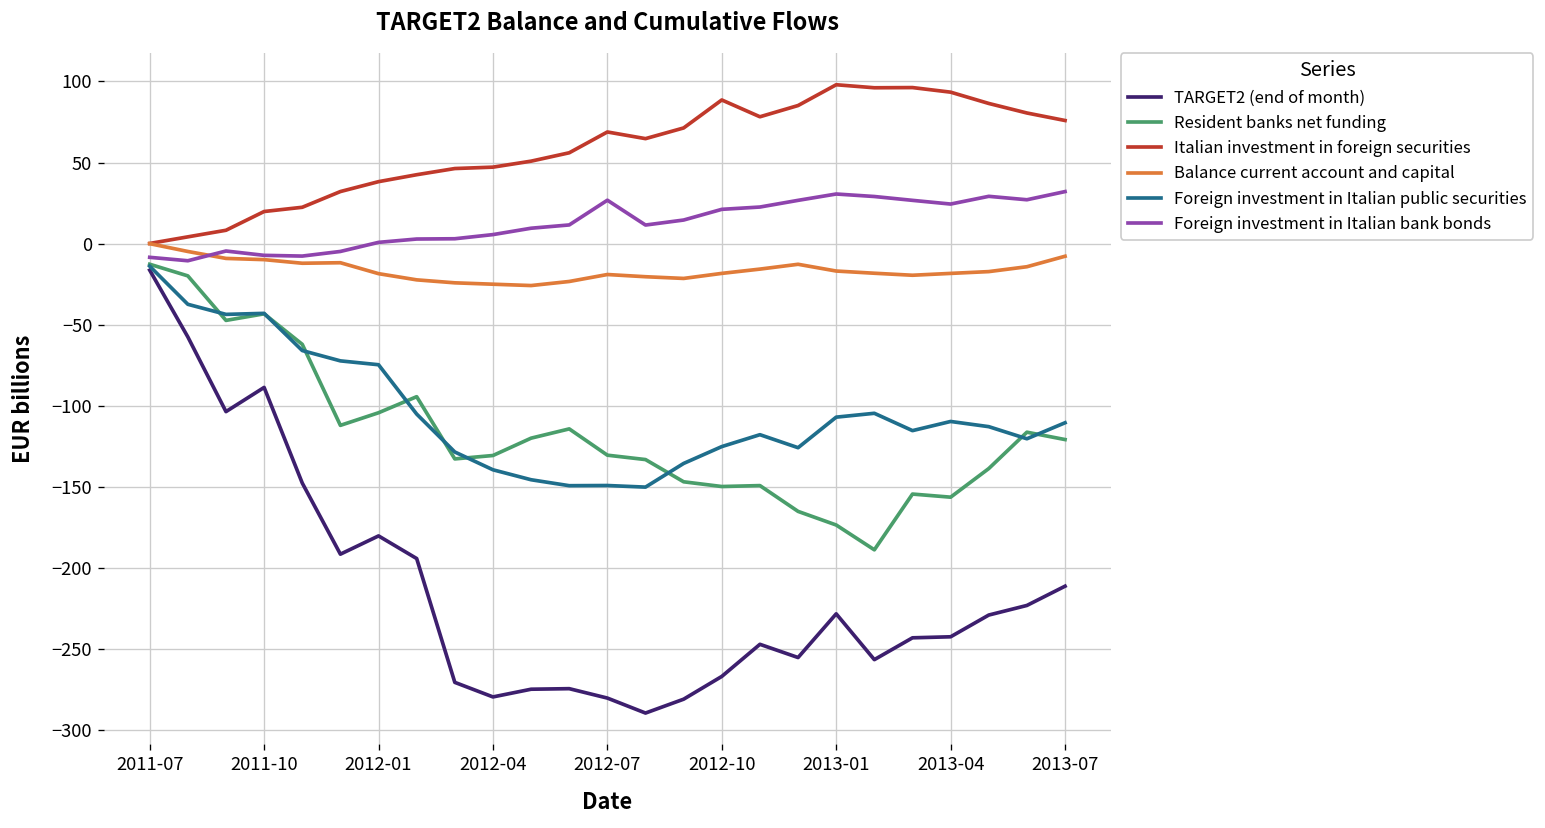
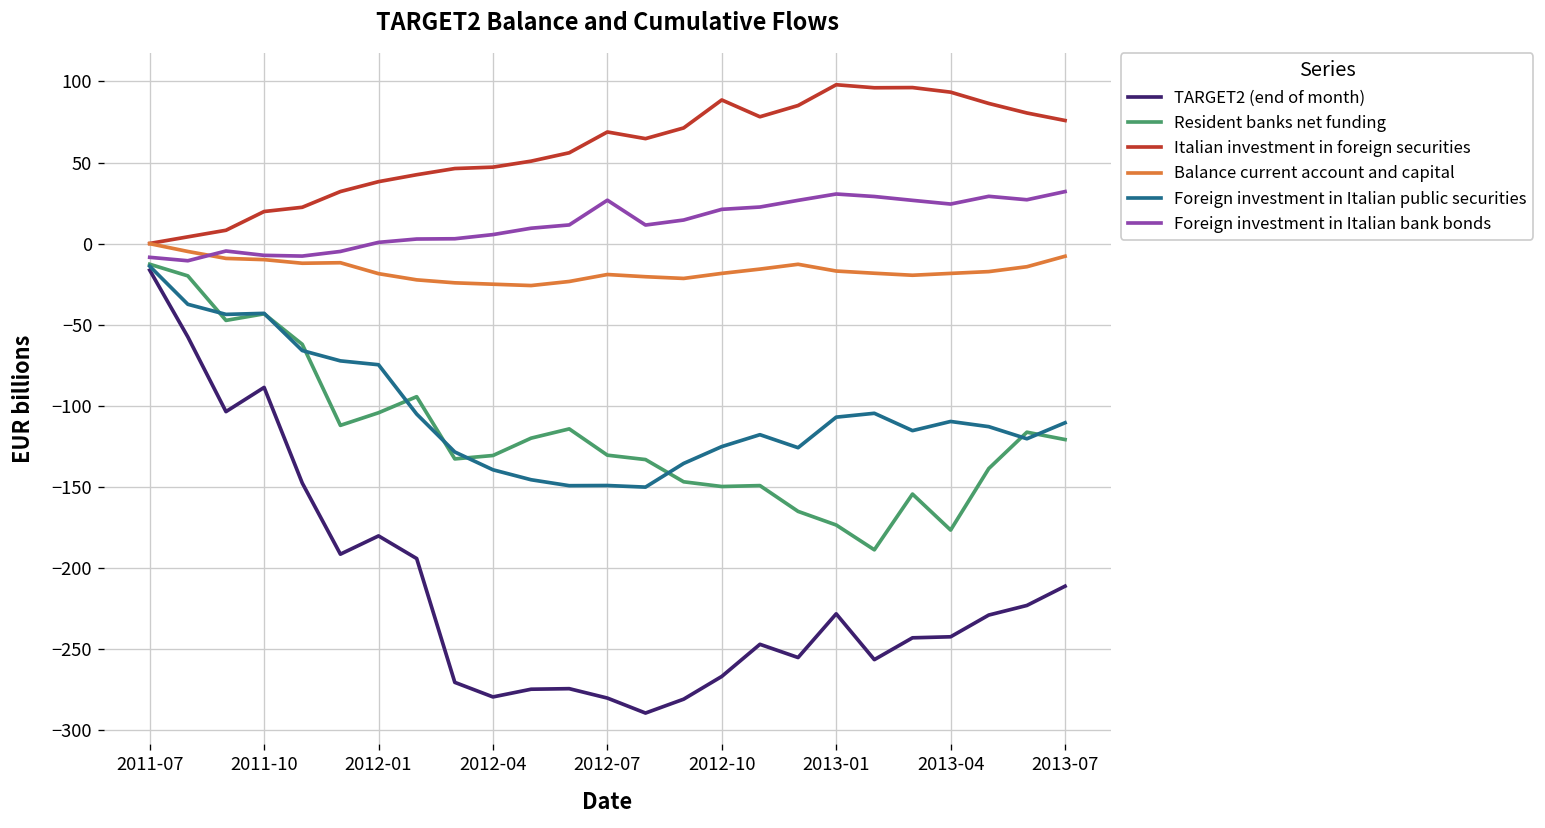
  {
    "TARGET2 (end of month)": {
      "2011-07": -16,
      "2011-10": -89,
      "2012-01": -180,
      "2012-04": -279,
      "2012-07": -280,
      "2012-10": -267,
      "2013-01": -228,
      "2013-04": -242,
      "2013-07": -211
    },
    "Resident banks net funding": {
      "2012-01": -104,
      "2012-04": -131,
      "2012-07": -130,
      "2012-10": -150,
      "2013-01": -173,
-     "2013-04": -156,
+     "2013-04": -177,
      "2013-07": -121
    },
    "Italian investment in foreign securities": {
      "2011-10": 20,
      "2012-01": 38,
      "2012-04": 47,
      "2012-07": 69,
      "2012-10": 89,
      "2013-01": 98,
      "2013-04": 93,
      "2013-07": 76
    },
    "Balance current account and capital": {
      "2011-10": -10,
      "2012-01": -18,
      "2012-04": -25,
      "2012-07": -19,
      "2012-10": -18,
      "2013-01": -17,
      "2013-04": -18,
      "2013-07": -8
    },
    "Foreign investment in Italian public securities": {
      "2012-01": -75,
      "2012-04": -139,
      "2012-07": -149,
      "2012-10": -125,
      "2013-01": -107,
      "2013-04": -110,
      "2013-07": -110
    },
    "Foreign investment in Italian bank bonds": {
      "2011-07": -8,
      "2011-10": -7,
      "2012-01": 1,
      "2012-04": 6,
      "2012-07": 27,
      "2012-10": 21,
      "2013-01": 31,
      "2013-04": 24,
      "2013-07": 32
    }
  }
